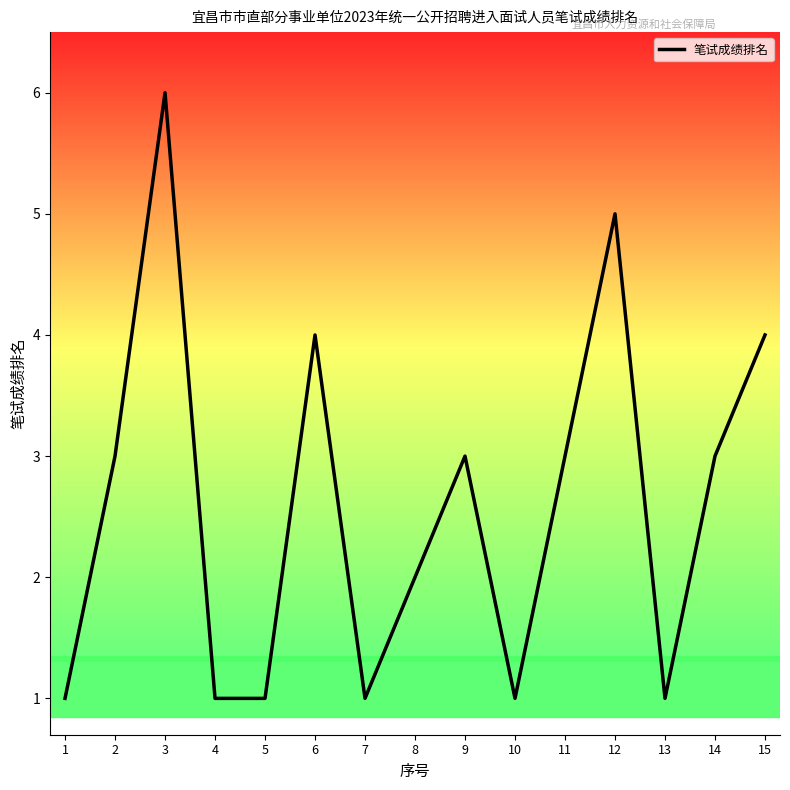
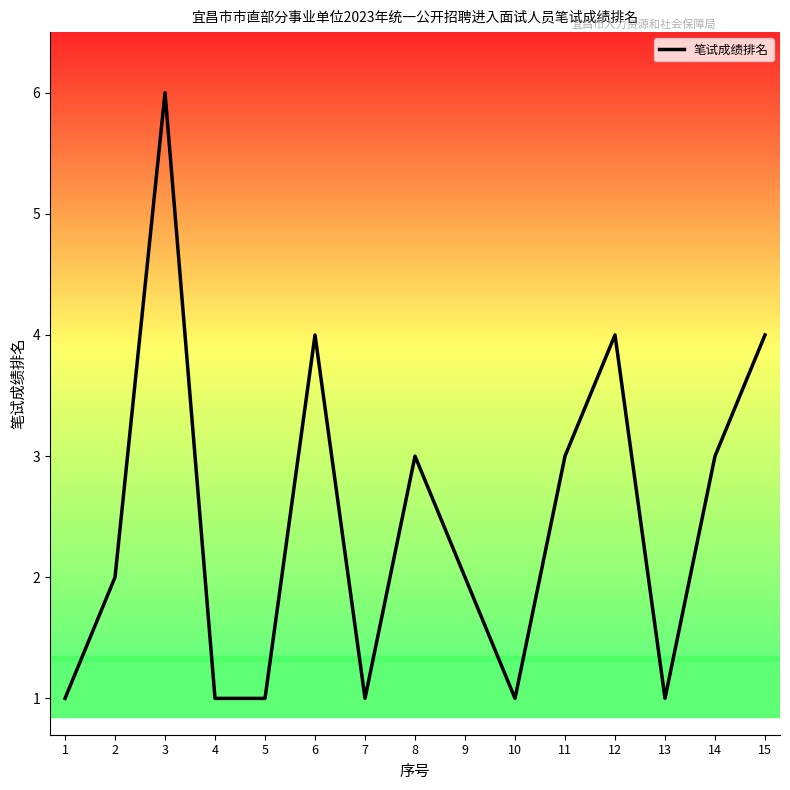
  {
    "1": 1,
-   "2": 3,
+   "2": 2,
    "3": 6,
    "4": 1,
    "5": 1,
    "6": 4,
    "7": 1,
-   "8": 2,
-   "9": 3,
+   "8": 3,
+   "9": 2,
    "10": 1,
    "11": 3,
-   "12": 5,
+   "12": 4,
    "13": 1,
    "14": 3,
    "15": 4
  }
